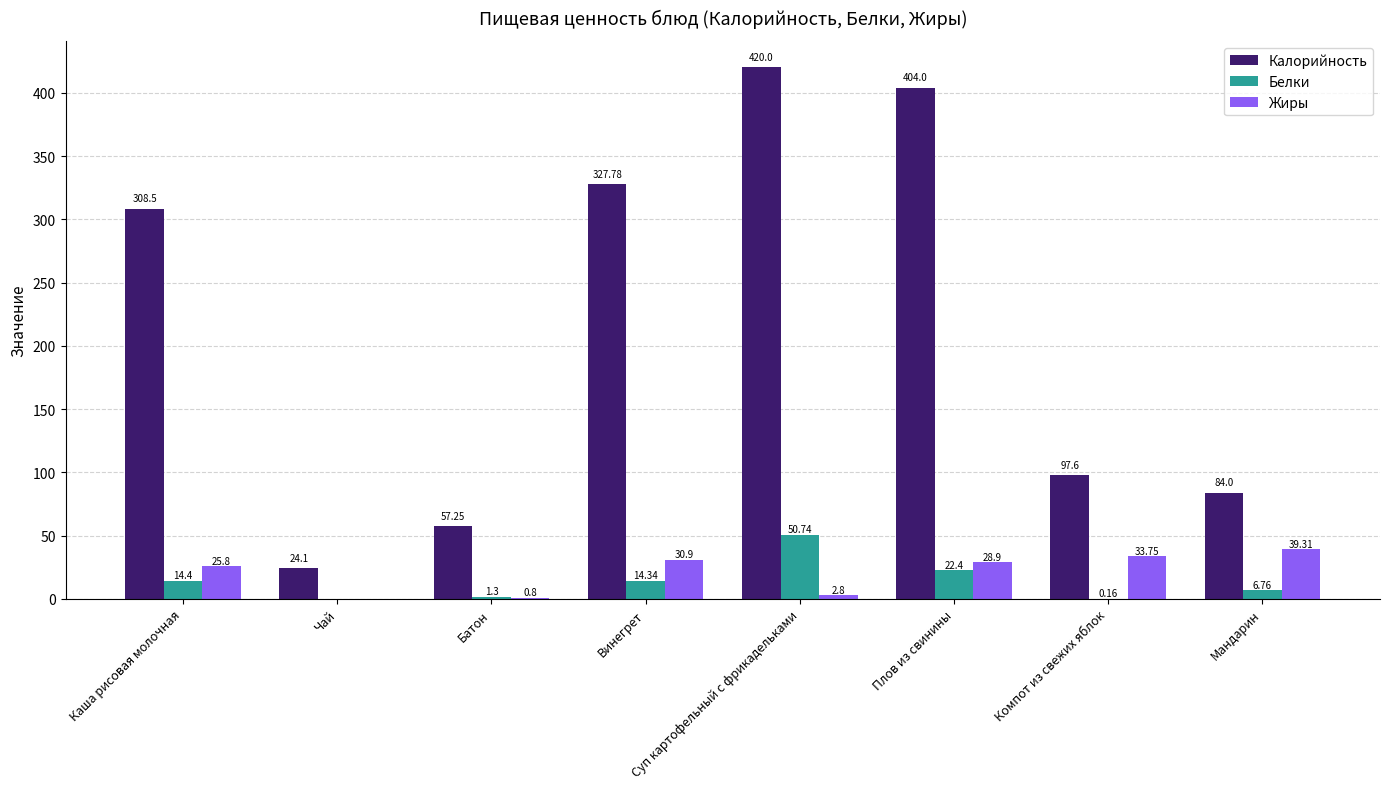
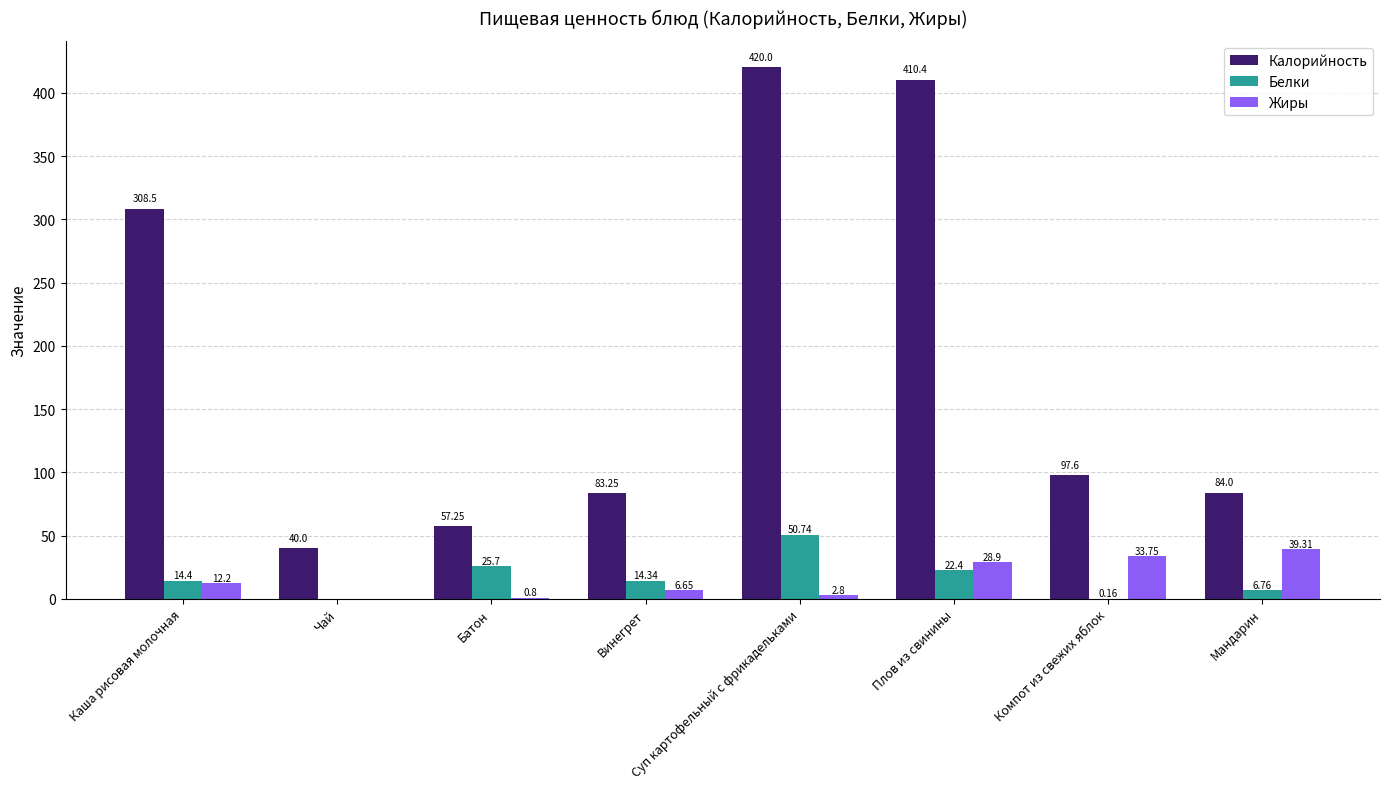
  {
    "Калорийность": {
      "Каша рисовая молочная": 308.5,
-     "Чай": 24.1,
+     "Чай": 40.0,
      "Батон": 57.25,
-     "Винегрет": 327.78,
+     "Винегрет": 83.25,
      "Суп картофельный с фрикадельками": 420.0,
-     "Плов из свинины": 404.0,
+     "Плов из свинины": 410.4,
      "Компот из свежих яблок": 97.6,
      "Мандарин": 84.0
    },
    "Белки": {
      "Каша рисовая молочная": 14.4,
-     "Батон": 1.3,
+     "Батон": 25.7,
      "Винегрет": 14.34,
      "Суп картофельный с фрикадельками": 50.74,
      "Плов из свинины": 22.4,
      "Компот из свежих яблок": 0.16,
      "Мандарин": 6.76
    },
    "Жиры": {
-     "Каша рисовая молочная": 25.8,
+     "Каша рисовая молочная": 12.2,
      "Батон": 0.8,
-     "Винегрет": 30.9,
+     "Винегрет": 6.65,
      "Суп картофельный с фрикадельками": 2.8,
      "Плов из свинины": 28.9,
      "Компот из свежих яблок": 33.75,
      "Мандарин": 39.31
    }
  }
